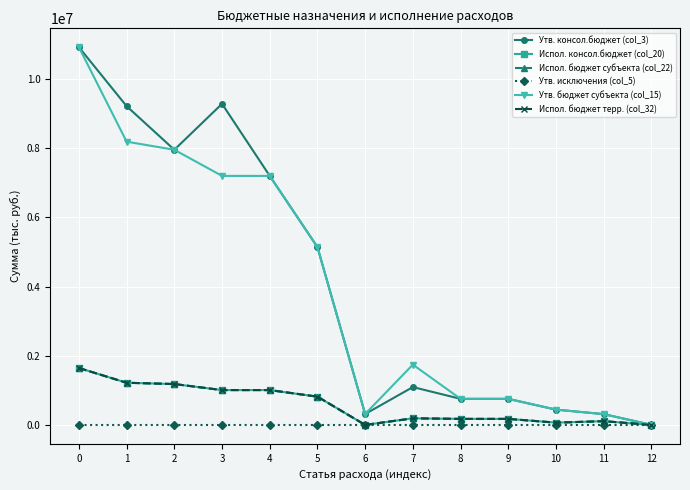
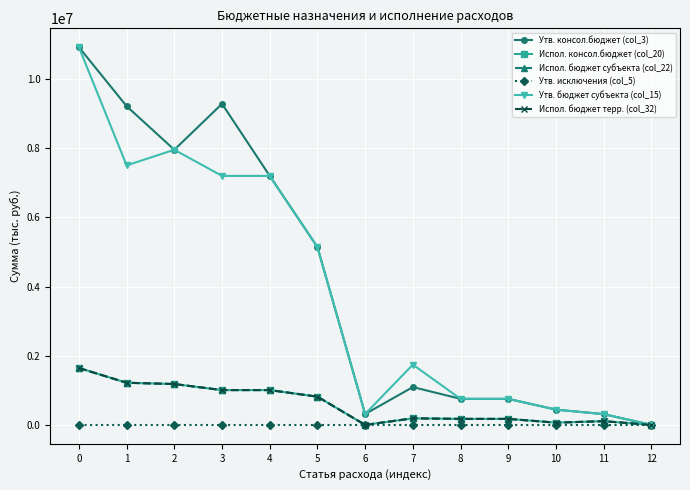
  {
    "Утв. бюджет субъекта (col_15)": {
-     "1": 8200000,
+     "1": 7500000,
      "3": 7200000,
      "7": 1700000
    }
  }
